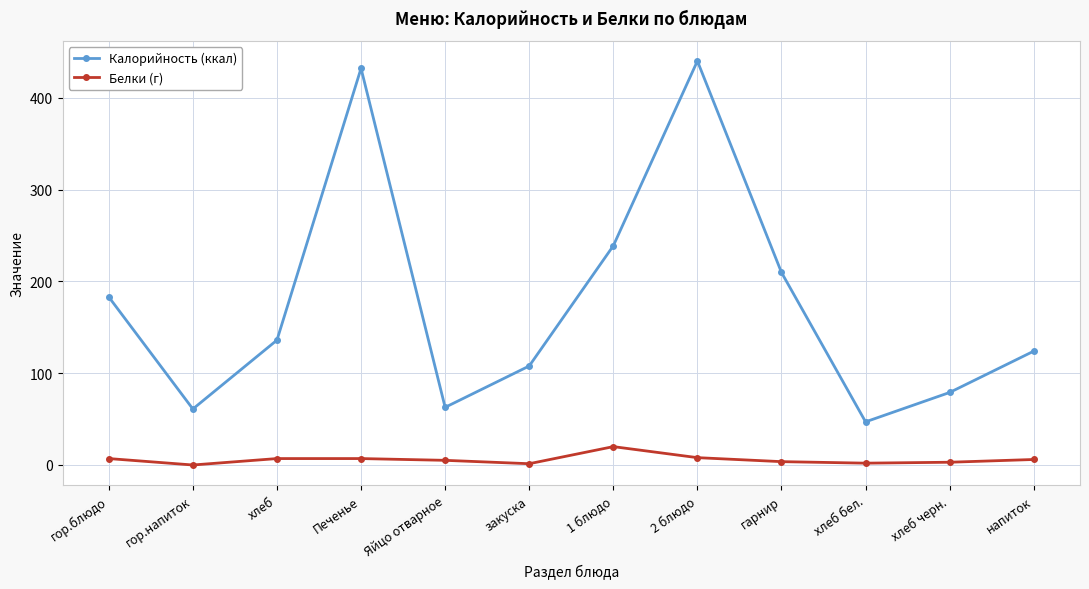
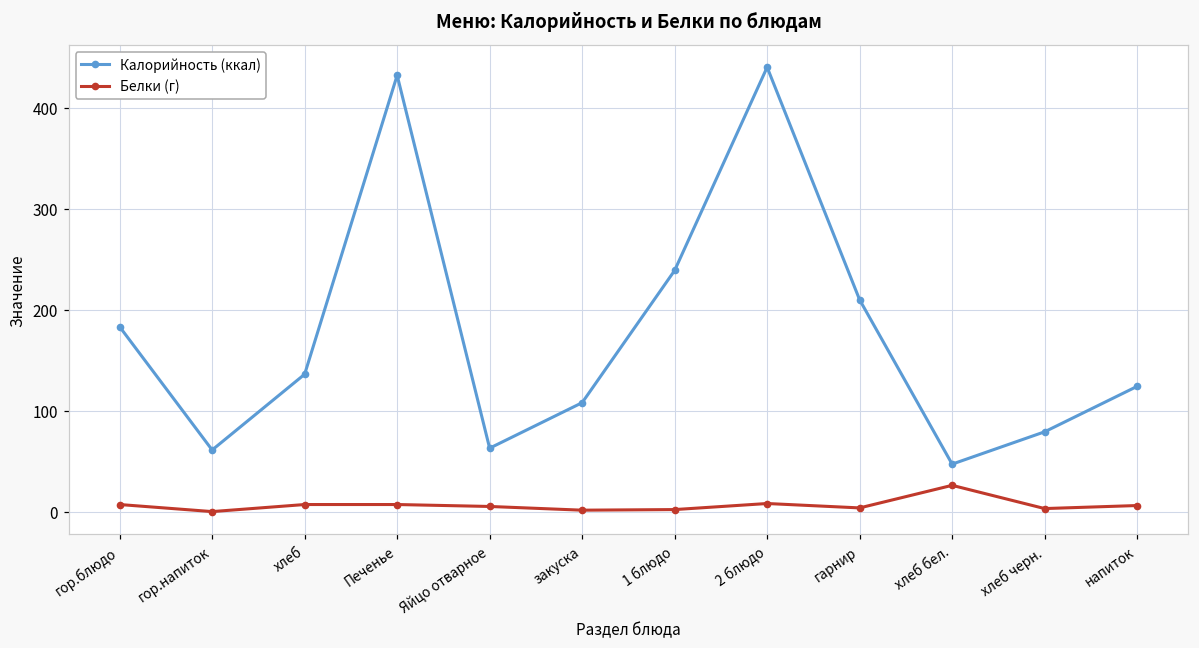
  {
    "Калорийность (ккал)": {
      "гор.блюдо": 180,
      "гор.напиток": 60,
      "хлеб": 140,
      "Печенье": 430,
      "Яйцо отварное": 60,
      "закуска": 110,
      "1 блюдо": 240,
      "2 блюдо": 440,
      "гарнир": 210,
      "хлеб бел.": 50,
      "хлеб черн.": 80,
      "напиток": 120
    },
    "Белки (г)": {
      "гор.блюдо": 10,
      "гор.напиток": 0,
      "хлеб": 10,
      "Печенье": 10,
      "Яйцо отварное": 10,
      "закуска": 0,
-     "1 блюдо": 20,
+     "1 блюдо": 0,
      "2 блюдо": 10,
      "гарнир": 0,
-     "хлеб бел.": 0,
+     "хлеб бел.": 30,
      "хлеб черн.": 0,
      "напиток": 10
    }
  }
